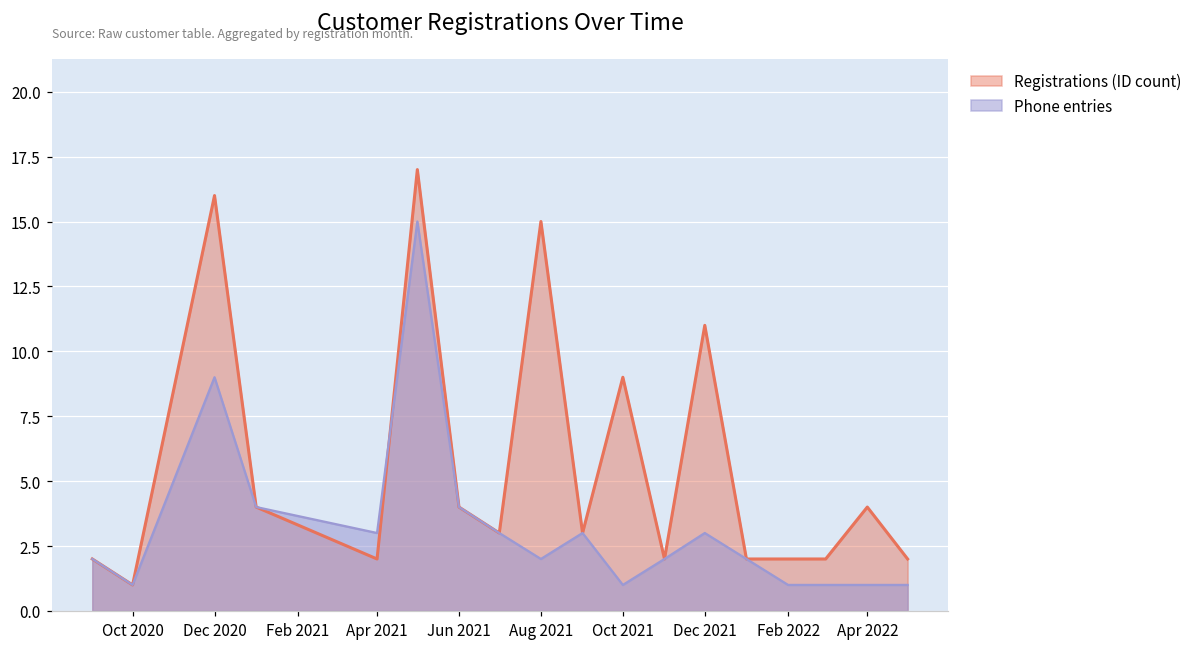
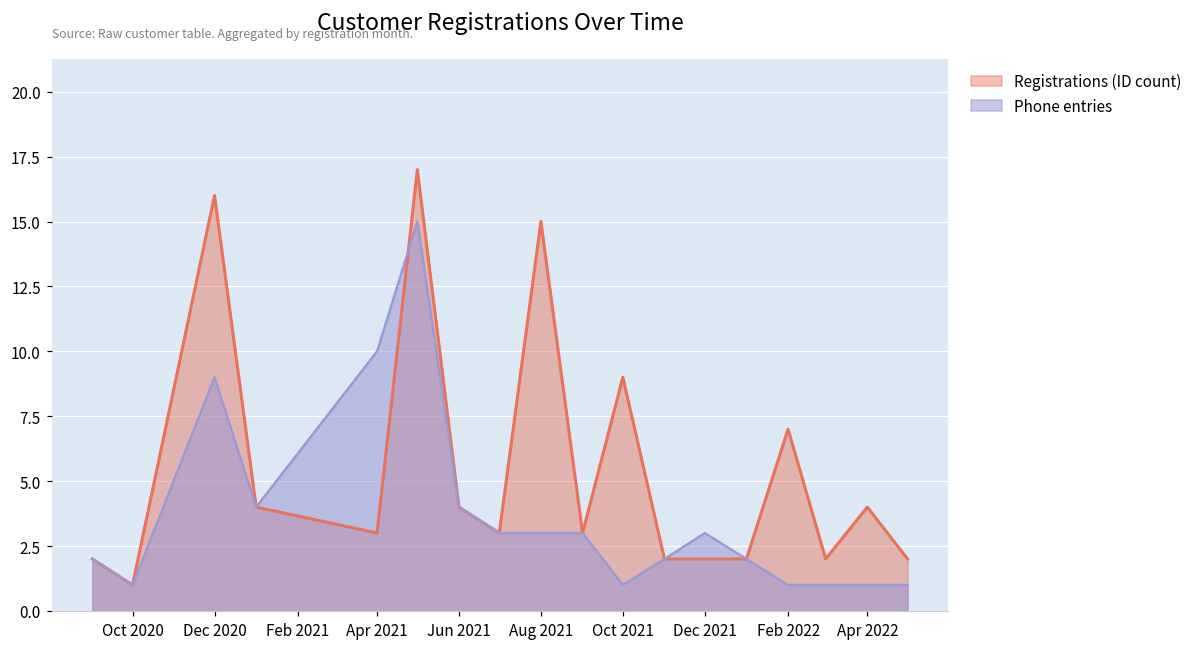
  {
    "Registrations (ID count)": {
      "Dec 2020": 16,
-     "Apr 2021": 2,
+     "Apr 2021": 3,
      "Aug 2021": 15,
      "Oct 2021": 9,
-     "Dec 2021": 11,
-     "Feb 2022": 2,
+     "Dec 2021": 2,
+     "Feb 2022": 7,
      "Apr 2022": 4
    },
    "Phone entries": {
      "Dec 2020": 9,
-     "Apr 2021": 3,
-     "Aug 2021": 2,
+     "Apr 2021": 10,
+     "Aug 2021": 3,
      "Oct 2021": 1,
      "Dec 2021": 3,
      "Feb 2022": 1,
      "Apr 2022": 1
    }
  }
